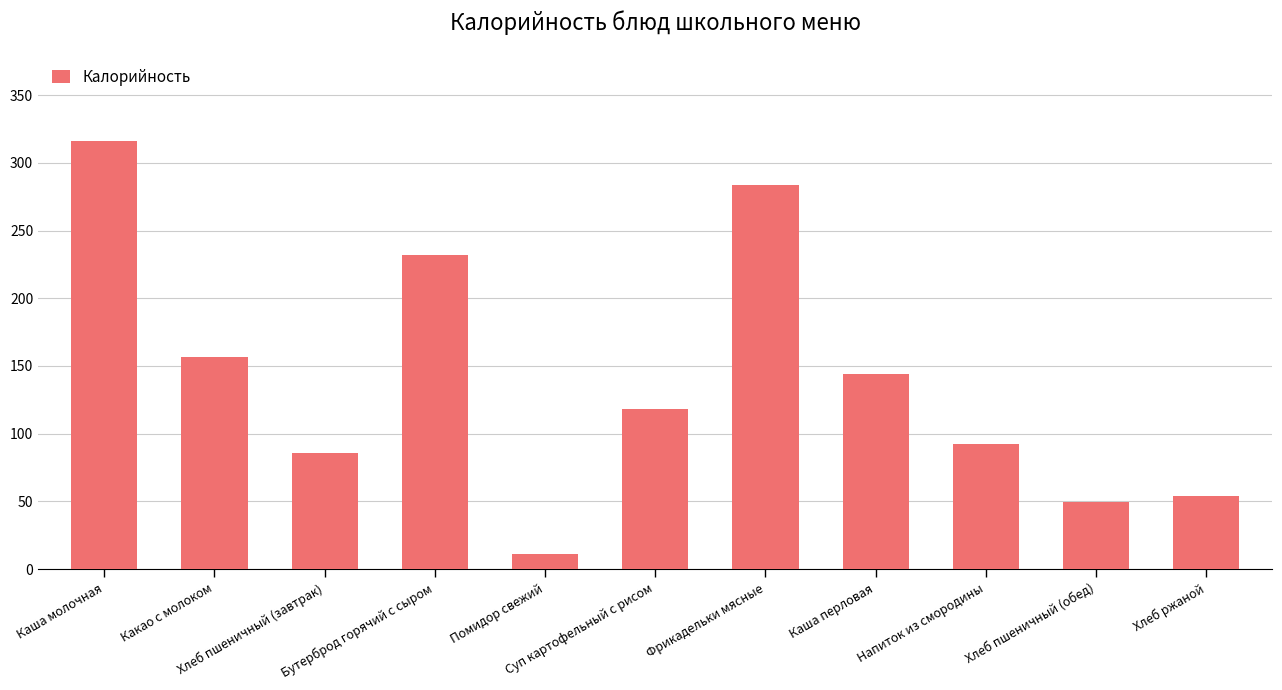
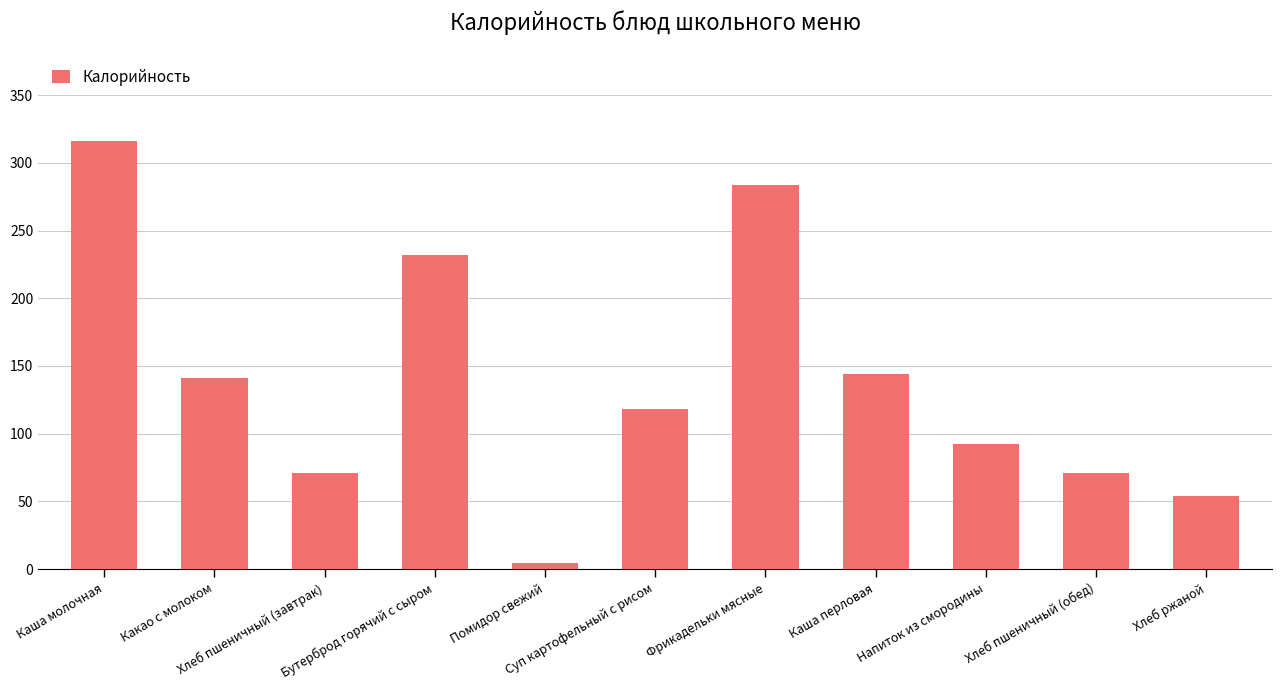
  {
    "Каша молочная": 316,
-   "Какао с молоком": 157,
-   "Хлеб пшеничный (завтрак)": 85,
+   "Какао с молоком": 141,
+   "Хлеб пшеничный (завтрак)": 71,
    "Бутерброд горячий с сыром": 232,
-   "Помидор свежий": 11,
+   "Помидор свежий": 4,
    "Суп картофельный с рисом": 118,
    "Фрикадельки мясные": 283,
    "Каша перловая": 144,
    "Напиток из смородины": 92,
-   "Хлеб пшеничный (обед)": 49,
+   "Хлеб пшеничный (обед)": 71,
    "Хлеб ржаной": 54
  }
